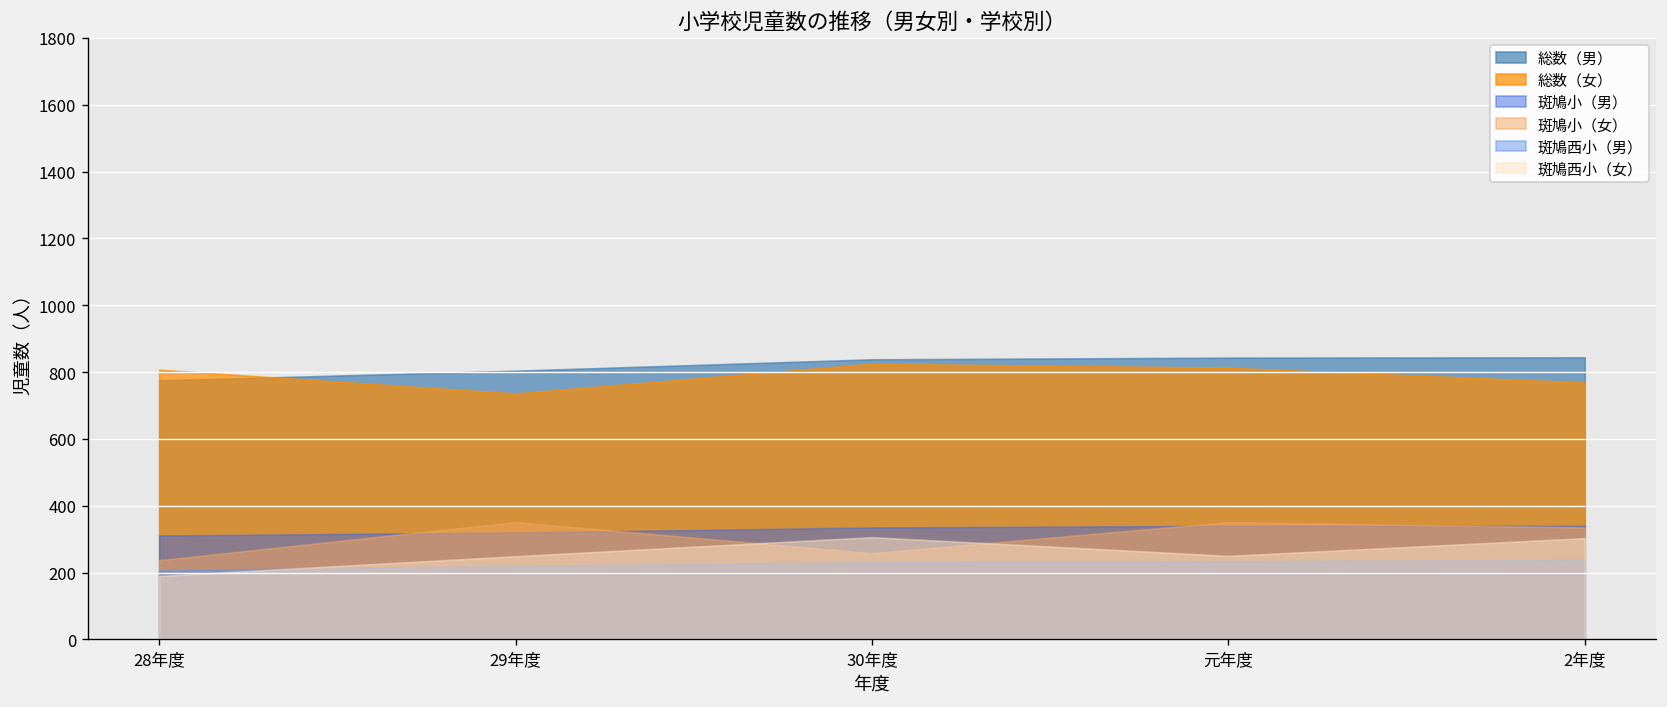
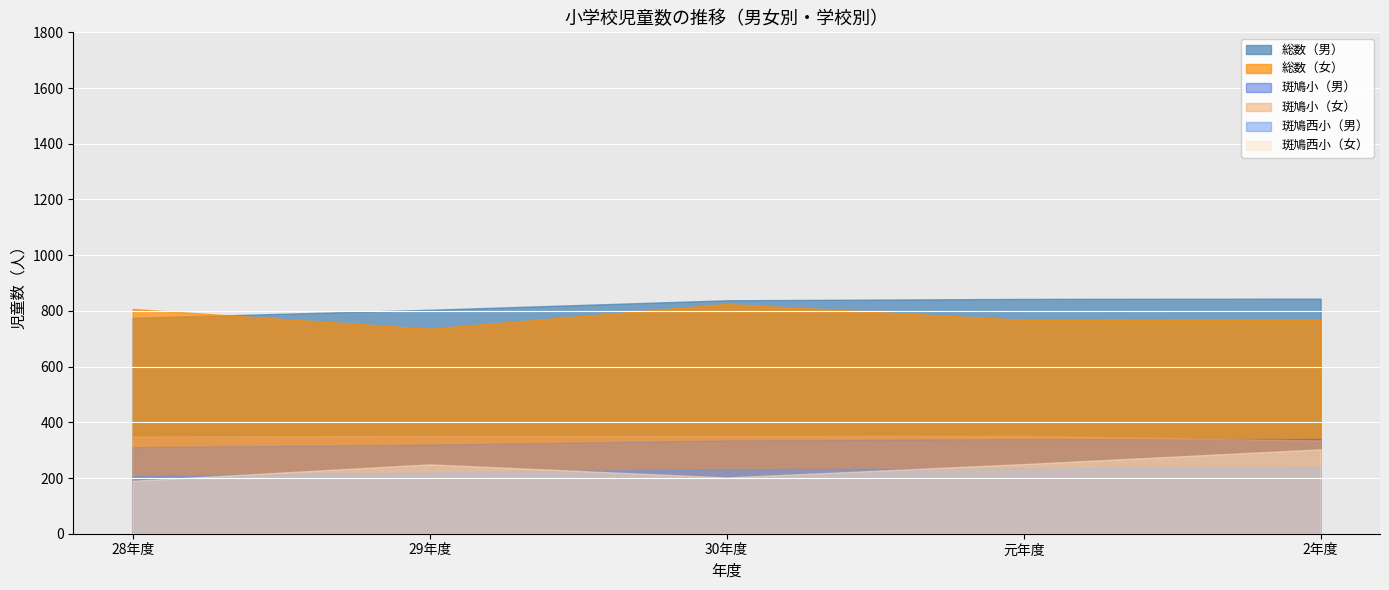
  {
    "総数（女）": {
      "28年度": 810,
      "29年度": 740,
      "30年度": 830,
-     "元年度": 810,
+     "元年度": 770,
      "2年度": 770
    },
    "斑鳩小（女）": {
-     "28年度": 240,
+     "28年度": 350,
      "29年度": 350,
-     "30年度": 260,
+     "30年度": 350,
      "元年度": 350
    },
    "斑鳩西小（女）": {
      "28年度": 190,
      "29年度": 250,
-     "30年度": 310,
+     "30年度": 200,
      "元年度": 250,
      "2年度": 300
    }
  }
